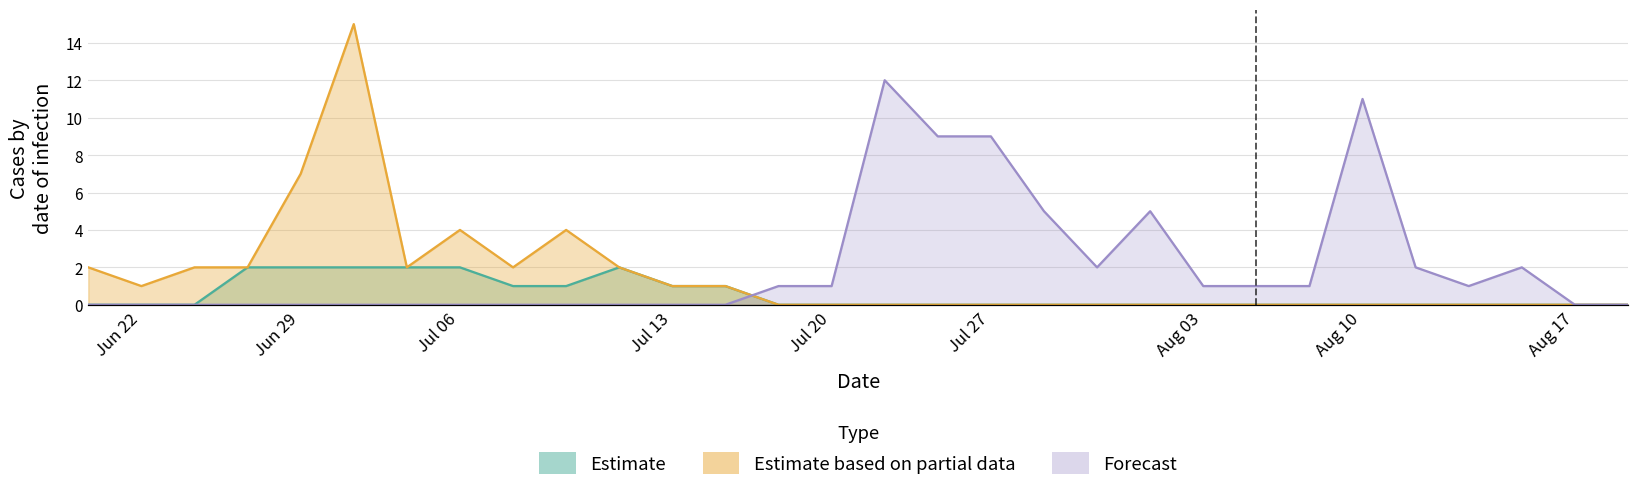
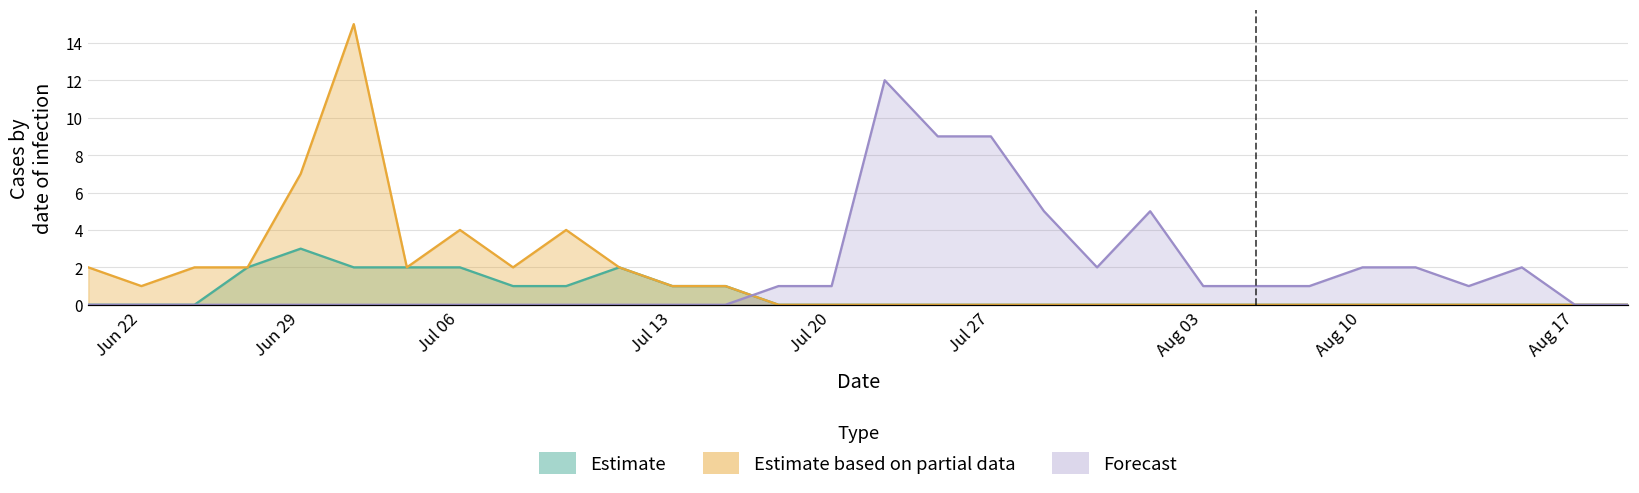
  {
    "Estimate": {
-     "Jun 29": 2,
+     "Jun 29": 3,
      "Jul 06": 2
    },
    "Estimate based on partial data": {
      "Jun 22": 1,
      "Jun 29": 7,
      "Jul 06": 4
    },
    "Forecast": {
      "Jun 29": 0,
      "Jul 06": 0,
      "Jul 13": 0,
      "Jul 20": 1,
      "Jul 27": 9,
      "Aug 03": 1,
-     "Aug 10": 11
+     "Aug 10": 2
    }
  }
